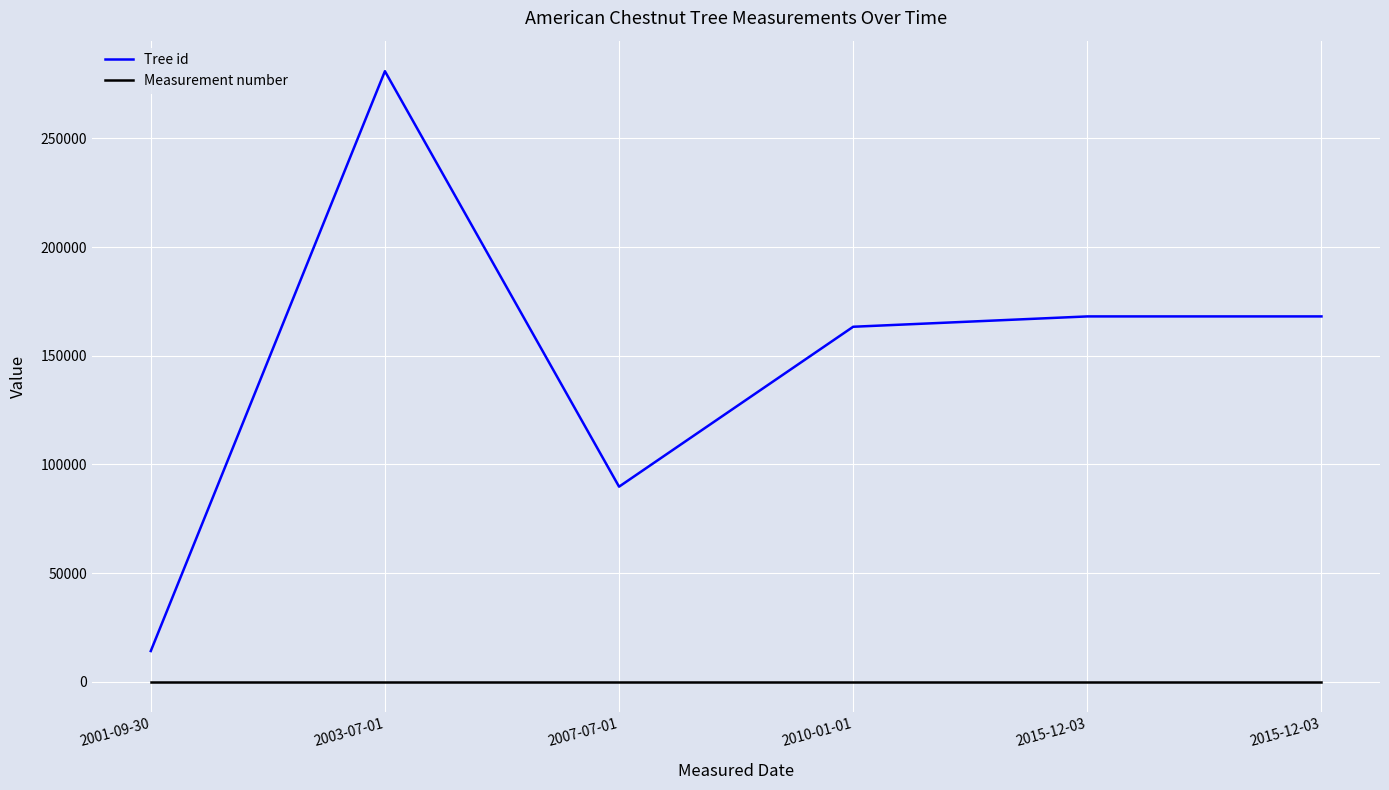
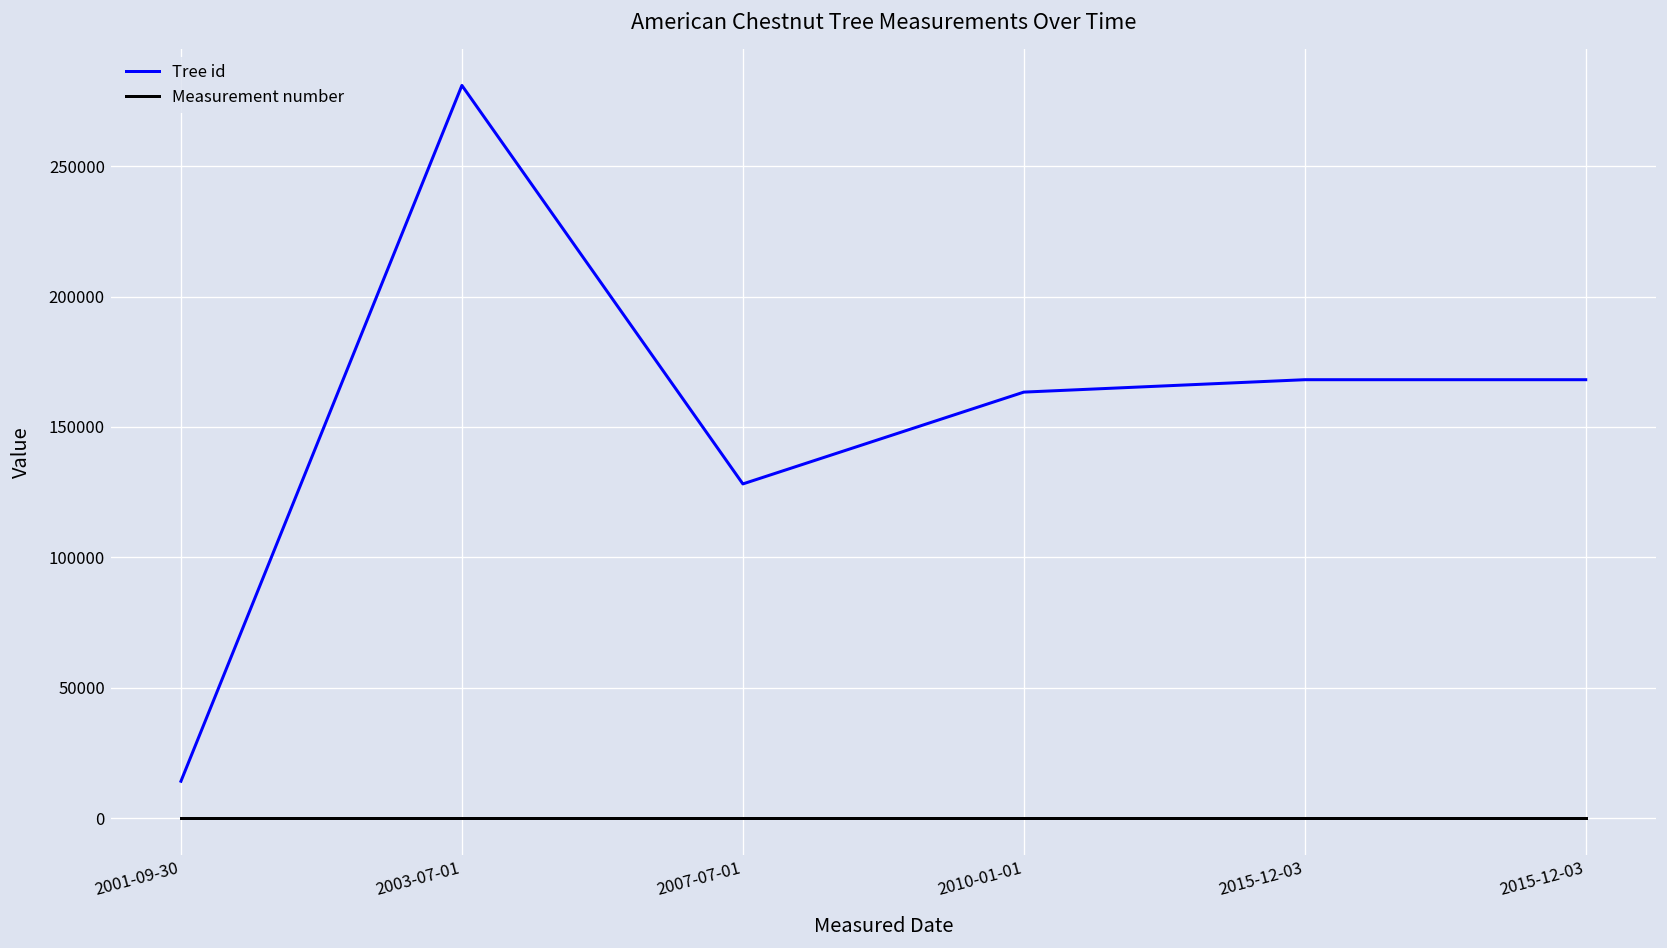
  {
    "Tree id": {
      "2001-09-30": 14000,
      "2003-07-01": 281000,
-     "2007-07-01": 90000,
+     "2007-07-01": 128000,
      "2010-01-01": 163000
    },
    "Measurement number": {
      "2001-09-30": 0,
      "2003-07-01": 0,
      "2007-07-01": 0,
      "2010-01-01": 0
    }
  }
